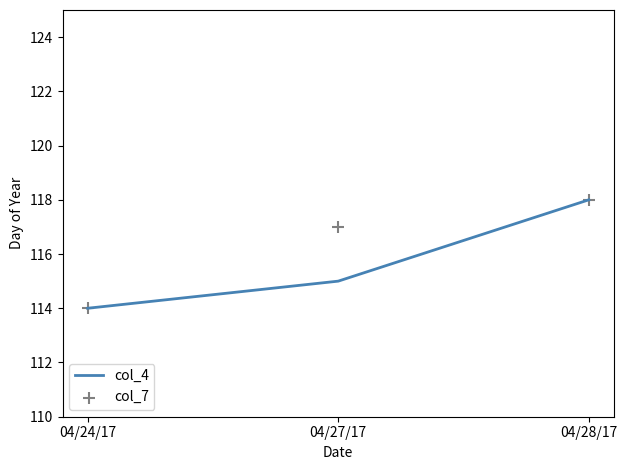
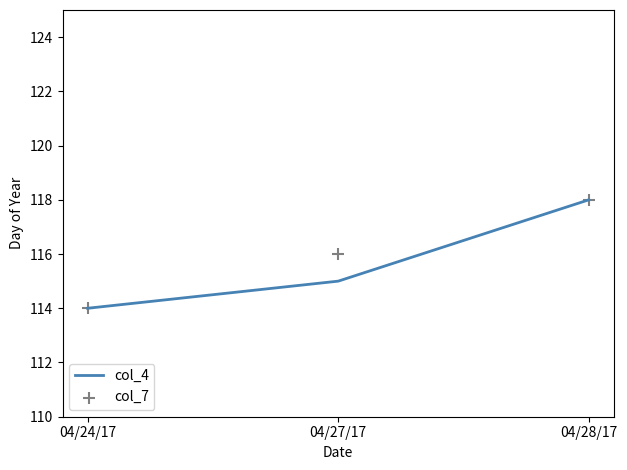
  {
    "col_7": {
-     "04/27/17": 117
+     "04/27/17": 116
    },
    "col_4": {
      "04/27/17": 115
    }
  }
